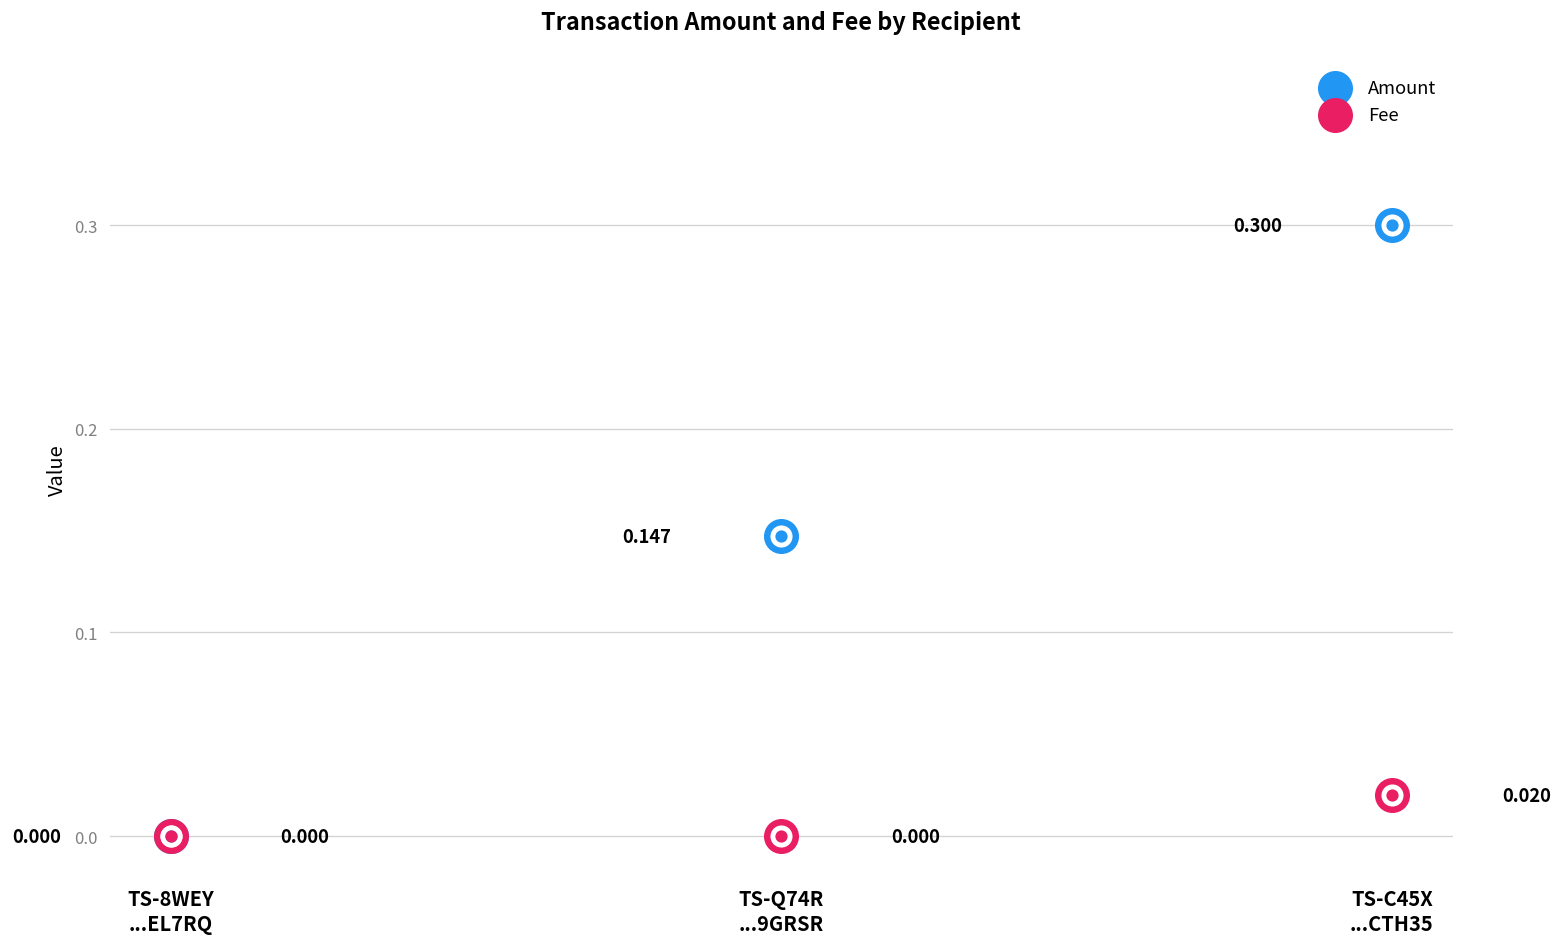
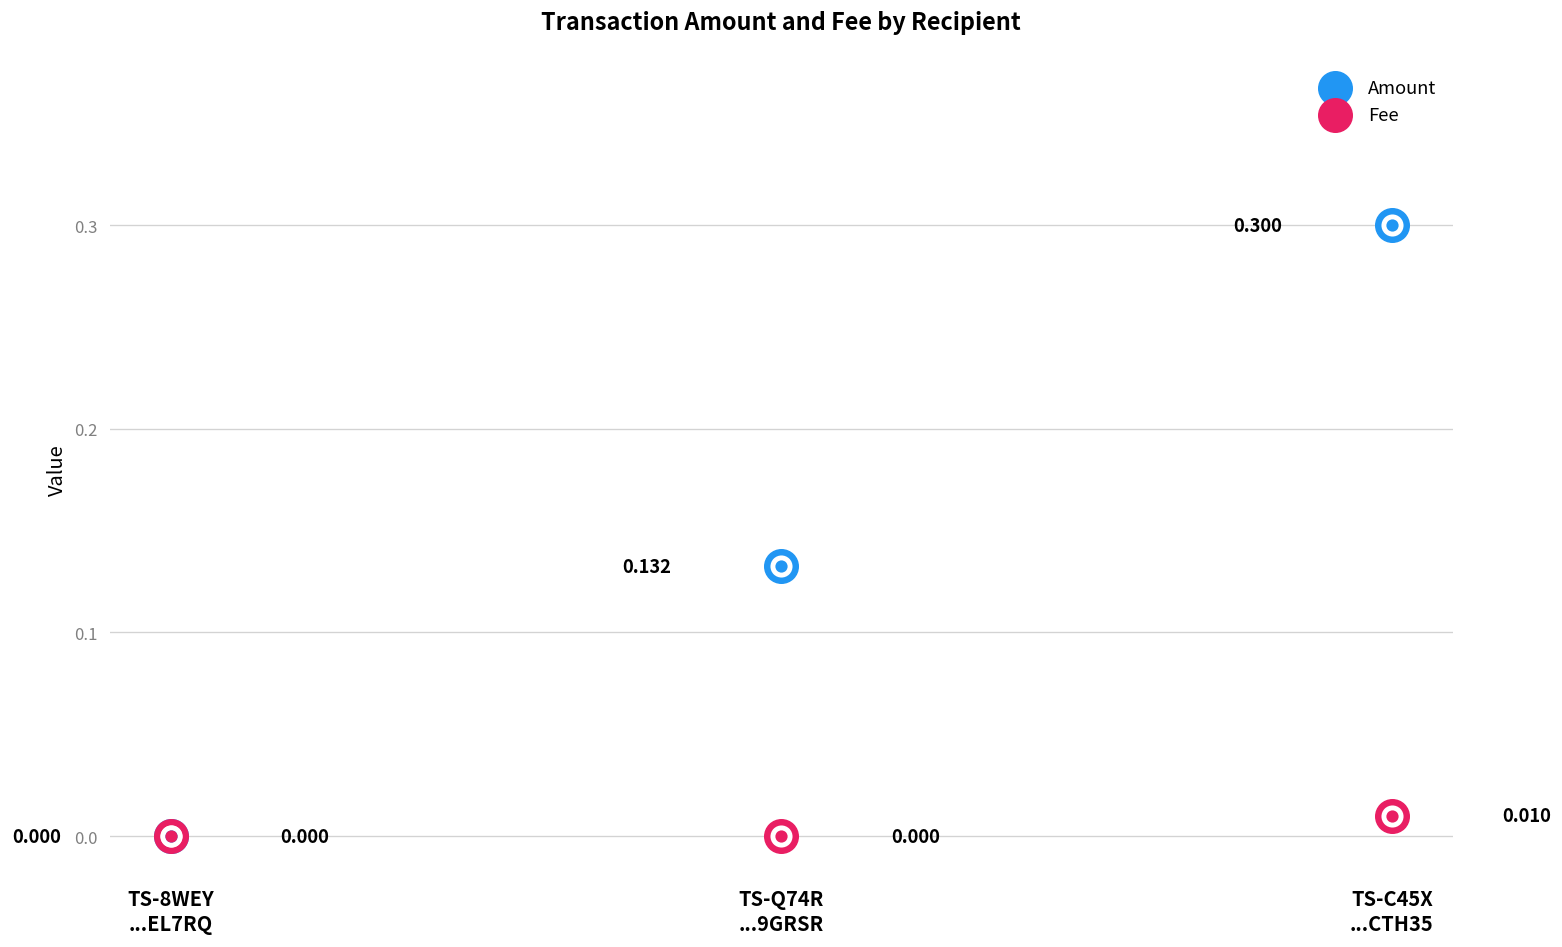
  {
    "Amount": {
-     "TS-Q74R ...9GRSR": 0.147
+     "TS-Q74R ...9GRSR": 0.132
    },
    "Fee": {
-     "TS-C45X ...CTH35": 0.020
+     "TS-C45X ...CTH35": 0.010
    }
  }
